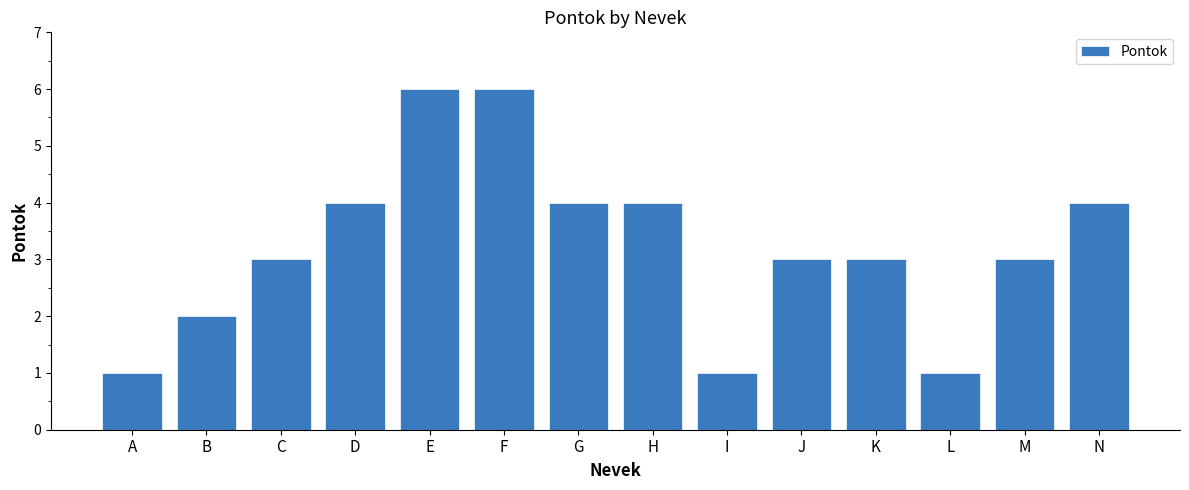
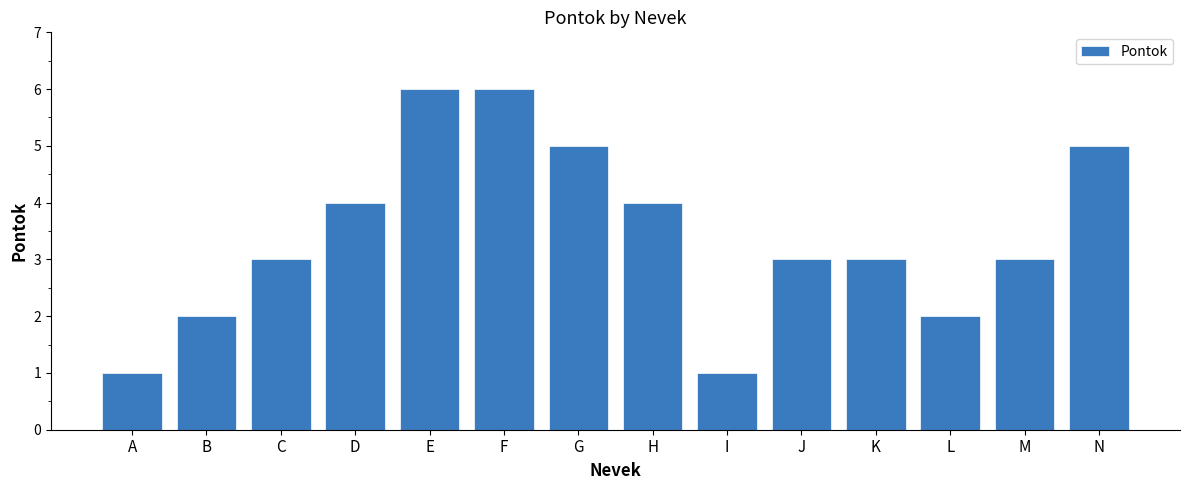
  {
    "A": 1,
    "B": 2,
    "C": 3,
    "D": 4,
    "E": 6,
    "F": 6,
-   "G": 4,
+   "G": 5,
    "H": 4,
    "I": 1,
    "J": 3,
    "K": 3,
-   "L": 1,
+   "L": 2,
    "M": 3,
-   "N": 4
+   "N": 5
  }
